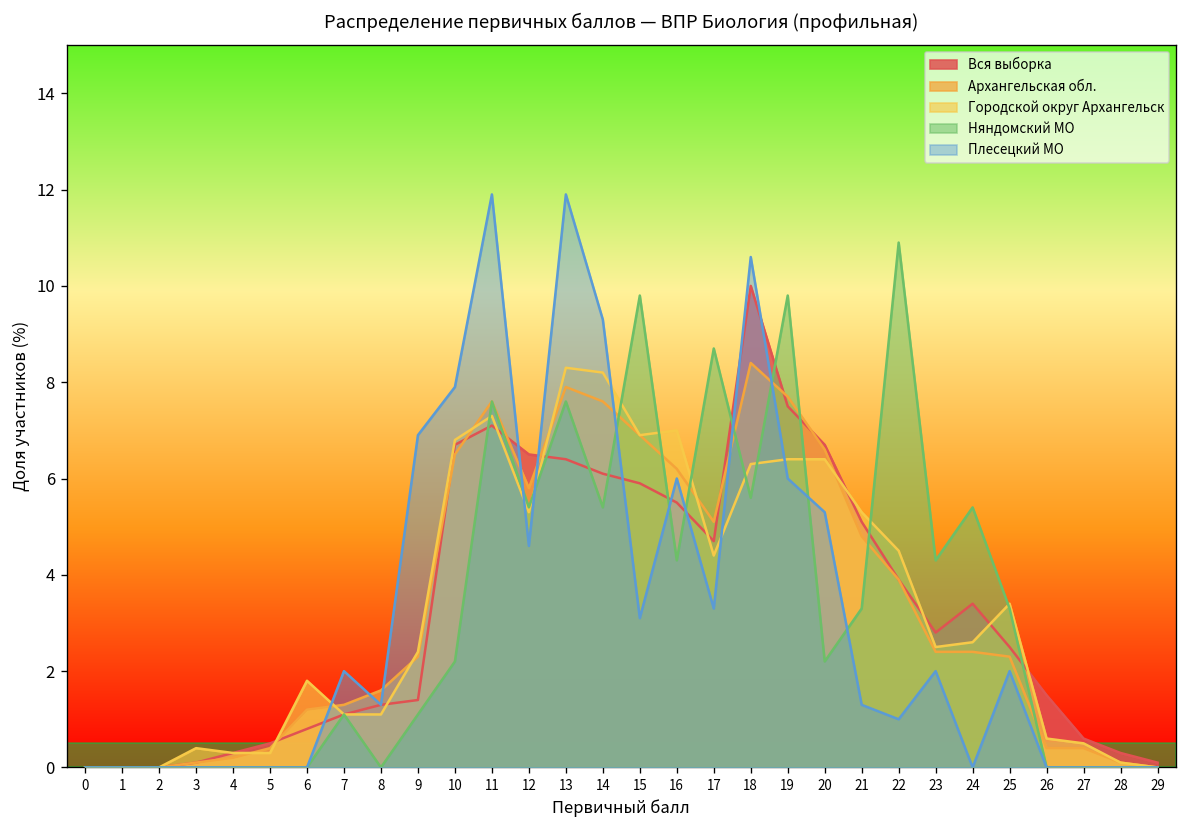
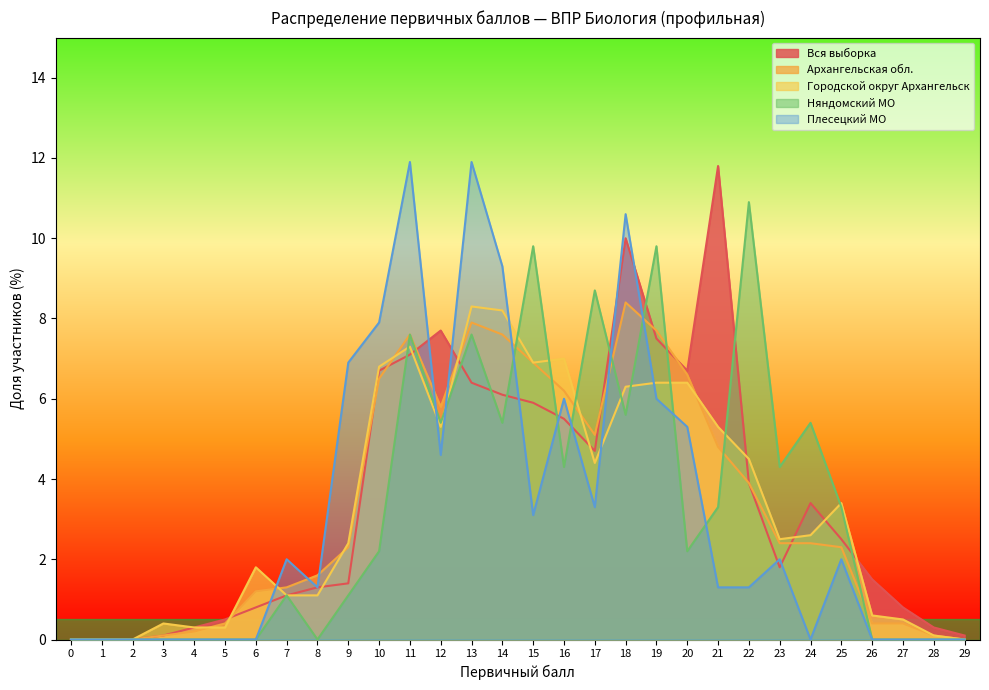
  {
    "Вся выборка": {
      "6": 0.8,
      "9": 1.4,
      "10": 6.7,
      "11": 7.1,
-     "12": 6.5,
+     "12": 7.7,
      "13": 6.4,
      "14": 6.1,
      "15": 5.9,
      "16": 5.5,
      "17": 4.7,
      "18": 10.0,
      "19": 7.5,
      "20": 6.7,
-     "21": 5.1,
-     "23": 2.8,
+     "21": 11.8,
+     "23": 1.8,
      "24": 3.4,
      "25": 2.5,
      "26": 1.5,
-     "27": 0.6
+     "27": 0.8
    },
    "Няндомский МО": {
      "9": 1.1,
      "10": 2.2,
      "12": 5.4,
      "13": 7.6,
      "14": 5.4,
      "15": 9.8,
      "16": 4.3,
      "17": 8.7,
      "18": 5.6,
      "19": 9.8,
      "20": 2.2,
      "21": 3.3,
      "22": 10.9,
      "23": 4.3,
      "24": 5.4,
      "25": 3.3
    },
    "Плесецкий МО": {
      "7": 2.0,
      "9": 6.9,
      "10": 7.9,
      "11": 11.9,
      "12": 4.6,
      "13": 11.9,
      "14": 9.3,
      "15": 3.1,
      "16": 6.0,
      "17": 3.3,
      "18": 10.6,
      "19": 6.0,
      "20": 5.3,
      "21": 1.3,
-     "22": 1.0,
+     "22": 1.3,
      "23": 2.0,
      "25": 2.0
    }
  }
